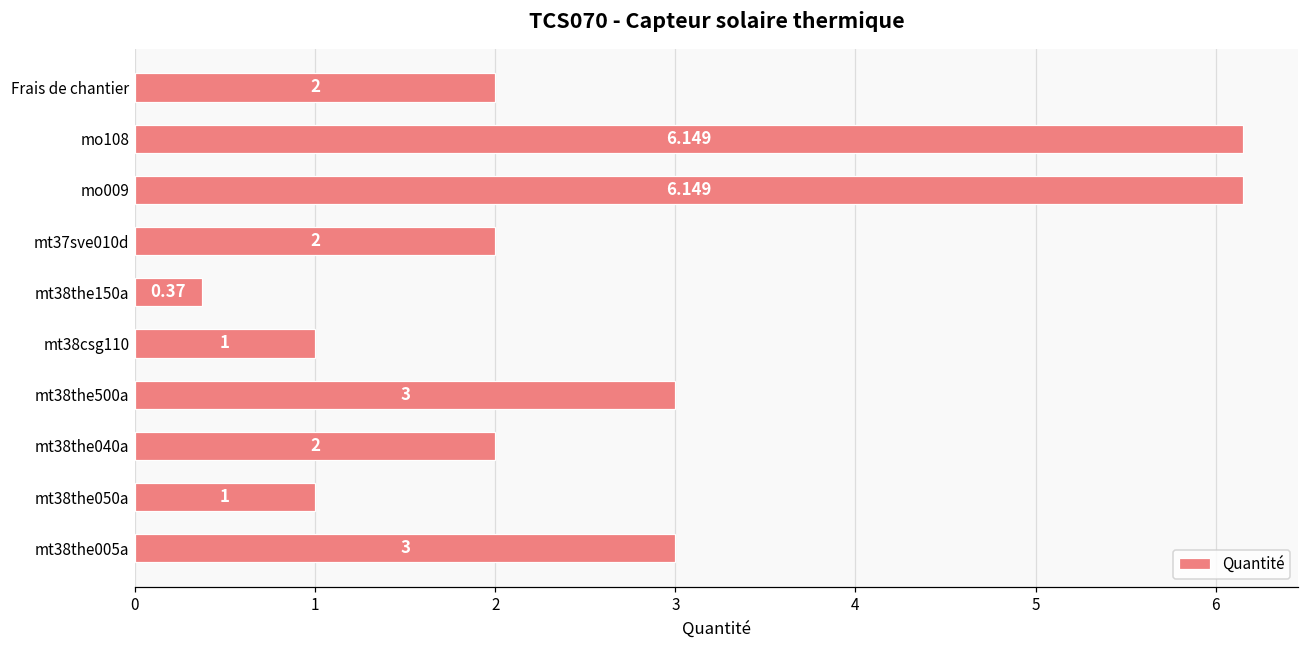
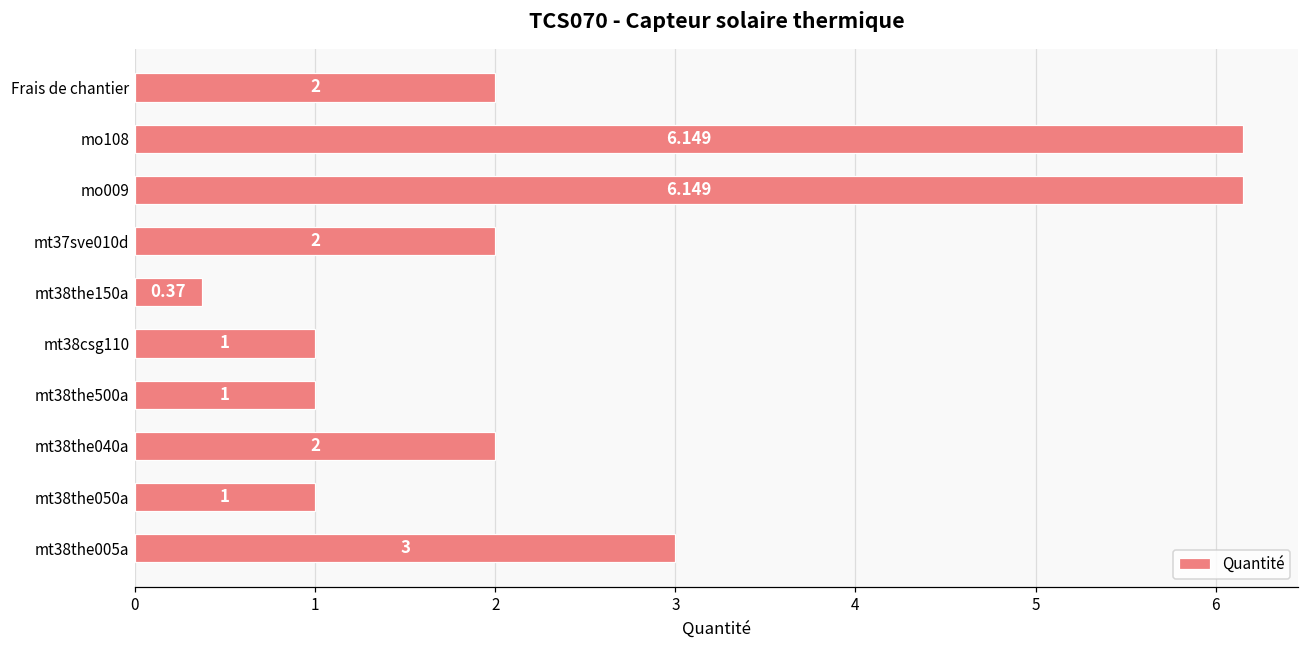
  {
    "Frais de chantier": 2,
    "mo108": 6.149,
    "mo009": 6.149,
    "mt37sve010d": 2,
    "mt38the150a": 0.37,
    "mt38csg110": 1,
-   "mt38the500a": 3,
+   "mt38the500a": 1,
    "mt38the040a": 2,
    "mt38the050a": 1,
    "mt38the005a": 3
  }
